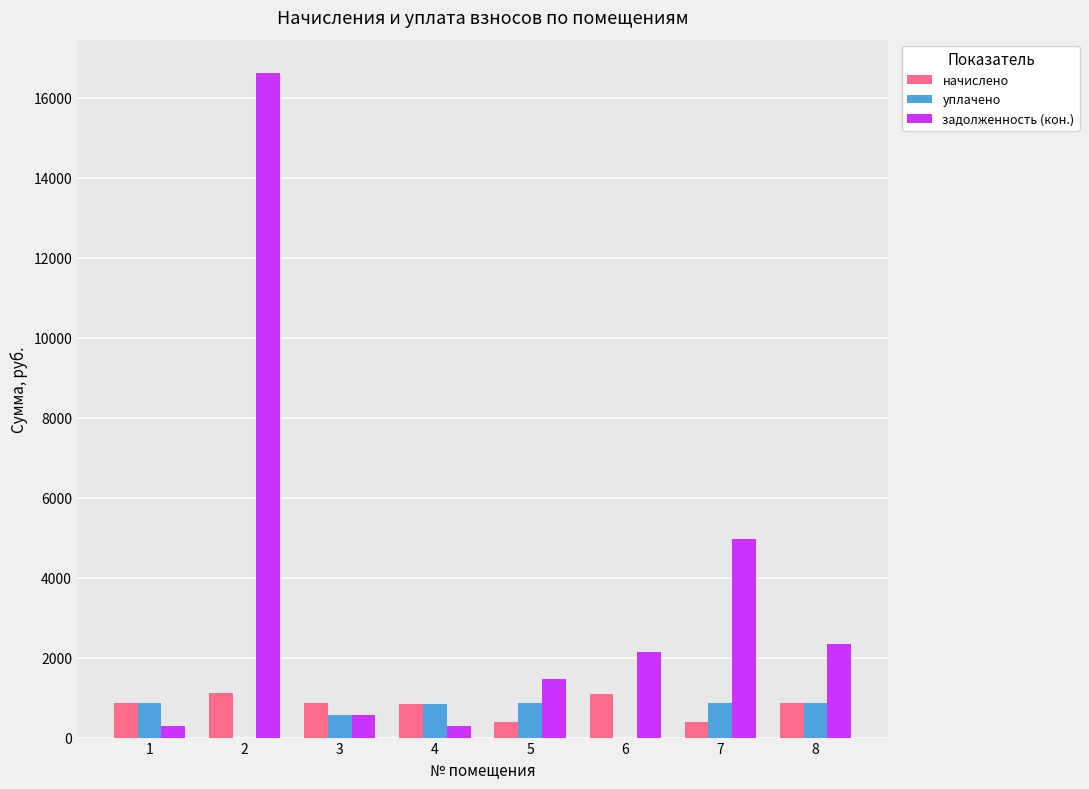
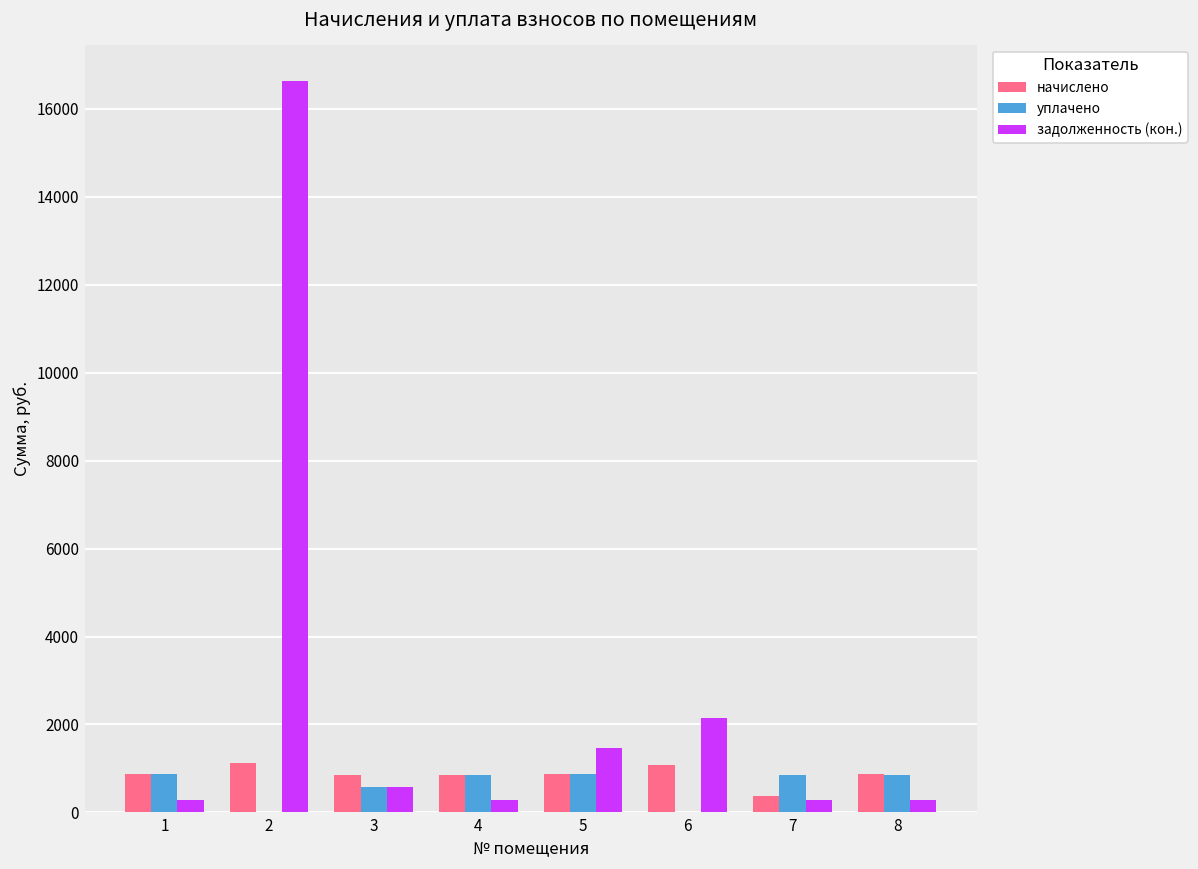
  {
    "начислено": {
      "1": 900,
      "2": 1100,
      "3": 900,
      "4": 800,
-     "5": 400,
+     "5": 900,
      "6": 1100,
      "7": 400,
      "8": 900
    },
    "уплачено": {
      "1": 900,
      "2": 0,
      "3": 600,
      "4": 800,
      "5": 900,
      "6": 0,
      "7": 900,
      "8": 900
    },
    "задолженность (кон.)": {
      "1": 300,
      "2": 16600,
      "3": 600,
      "4": 300,
      "5": 1500,
      "6": 2200,
-     "7": 5000,
-     "8": 2300
+     "7": 300,
+     "8": 300
    }
  }
